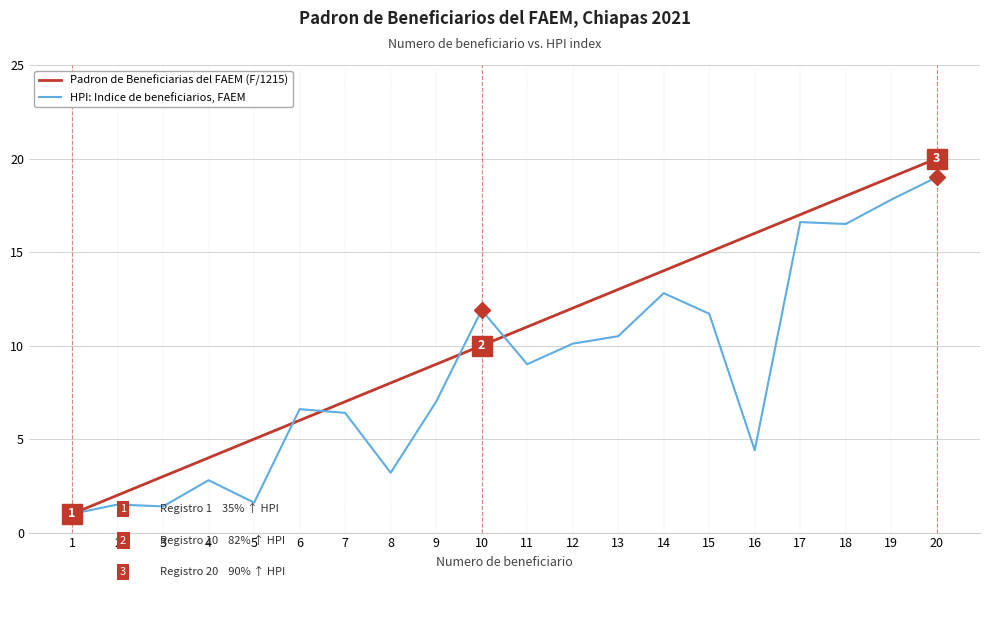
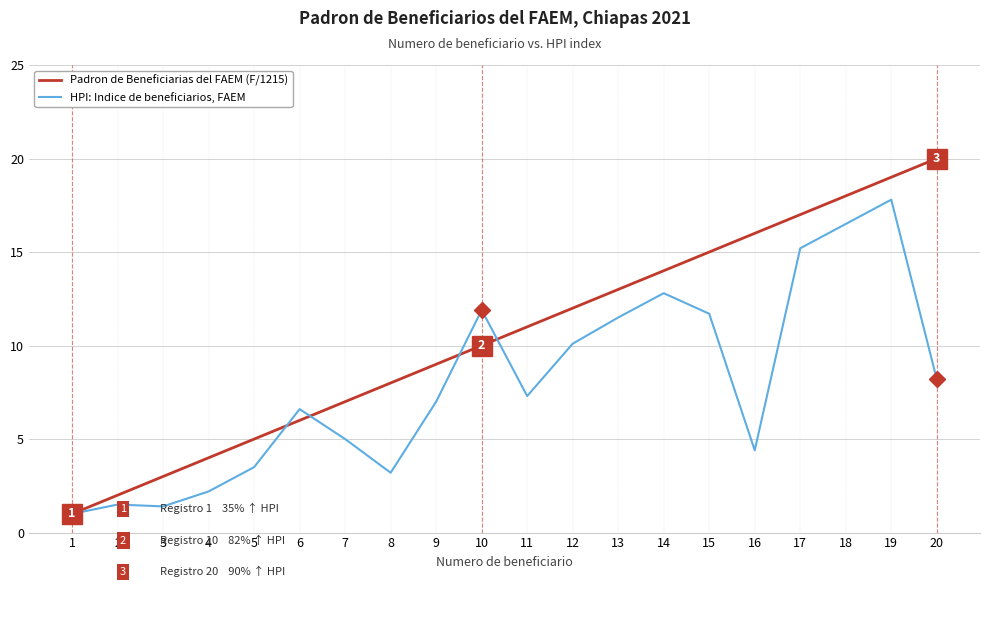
  {
    "HPI: Indice de beneficiarios, FAEM": {
      "2": 1.5,
      "3": 1.4,
-     "4": 2.8,
-     "5": 1.6,
+     "4": 2.2,
+     "5": 3.5,
      "6": 6.6,
-     "7": 6.4,
+     "7": 5.0,
      "8": 3.2,
      "9": 7.0,
-     "11": 9.0,
+     "11": 7.3,
      "12": 10.1,
-     "13": 10.5,
+     "13": 11.5,
      "14": 12.8,
      "15": 11.7,
      "16": 4.4,
-     "17": 16.6,
+     "17": 15.2,
      "18": 16.5,
      "19": 17.8,
-     "20": 19.0
+     "20": 8.2
    }
  }
